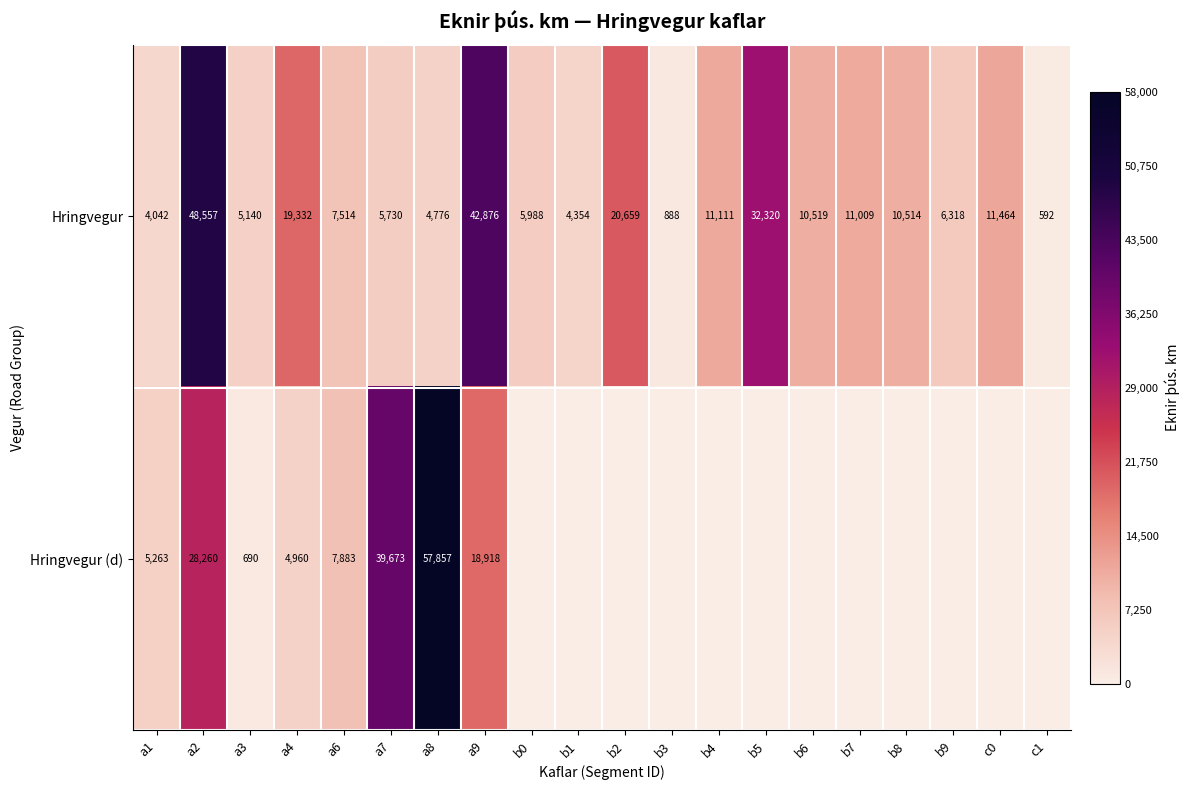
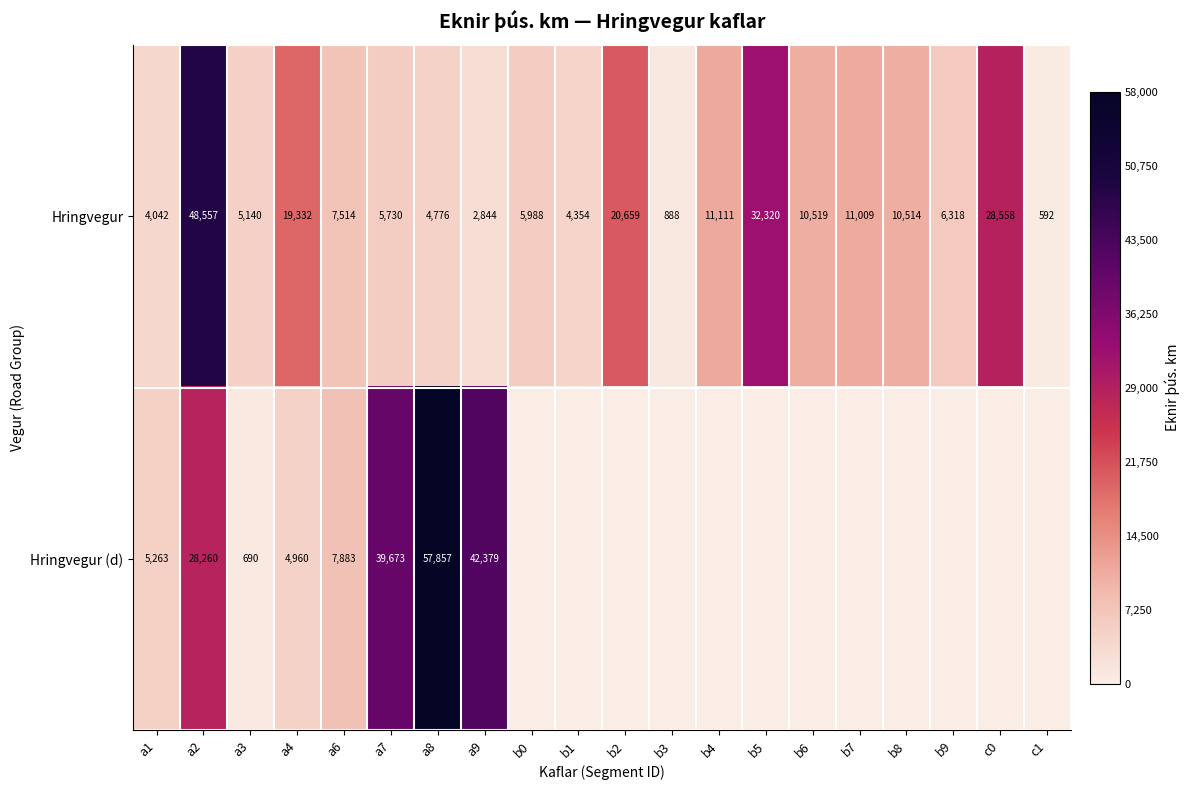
  {
    "Hringvegur": {
      "a1": "4,042",
      "a2": "48,557",
      "a3": "5,140",
      "a4": "19,332",
      "a6": "7,514",
      "a7": "5,730",
      "a8": "4,776",
-     "a9": "42,876",
+     "a9": "2,844",
      "b0": "5,988",
      "b1": "4,354",
      "b2": "20,659",
      "b3": "888",
      "b4": "11,111",
      "b5": "32,320",
      "b6": "10,519",
      "b7": "11,009",
      "b8": "10,514",
      "b9": "6,318",
-     "c0": "11,464",
+     "c0": "28,558",
      "c1": "592"
    },
    "Hringvegur (d)": {
      "a1": "5,263",
      "a2": "28,260",
      "a3": "690",
      "a4": "4,960",
      "a6": "7,883",
      "a7": "39,673",
      "a8": "57,857",
-     "a9": "18,918"
+     "a9": "42,379"
    }
  }
